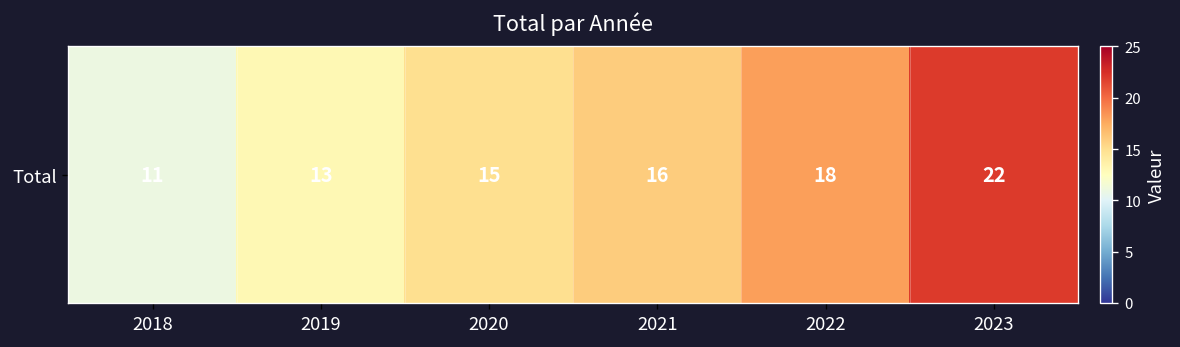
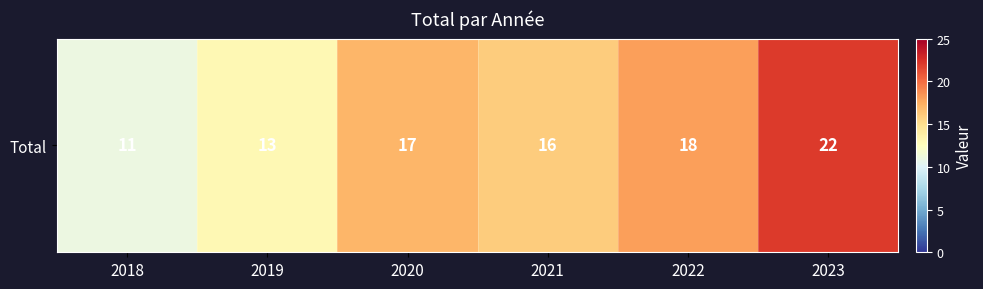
  {
    "Total": {
      "2019": 13,
-     "2020": 15,
+     "2020": 17,
      "2021": 16,
      "2022": 18,
      "2023": 22
    }
  }
